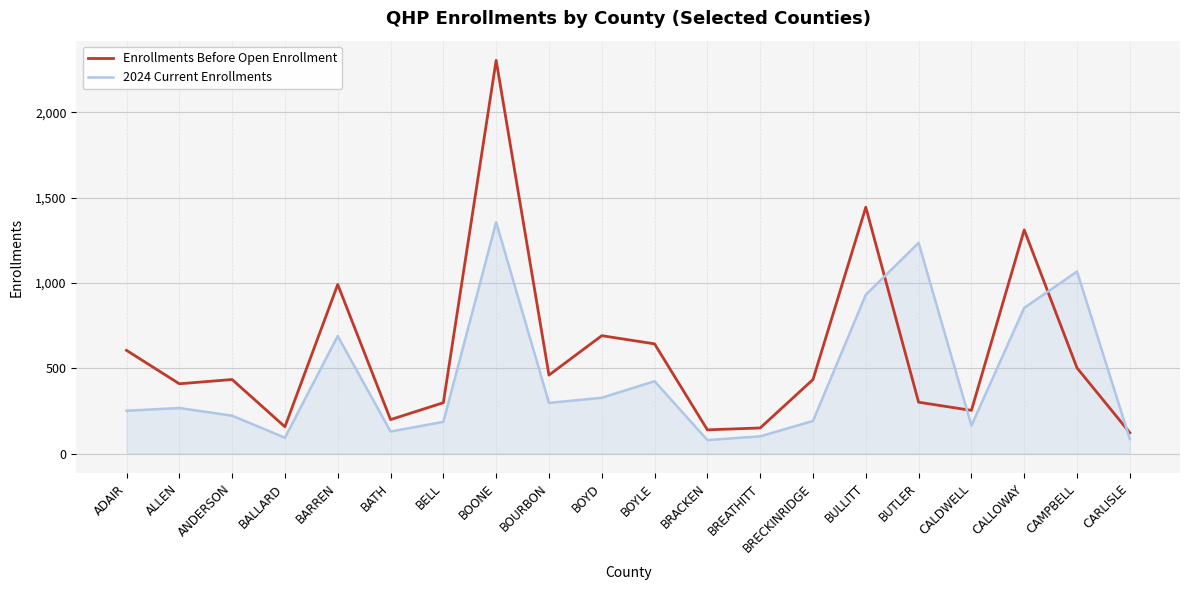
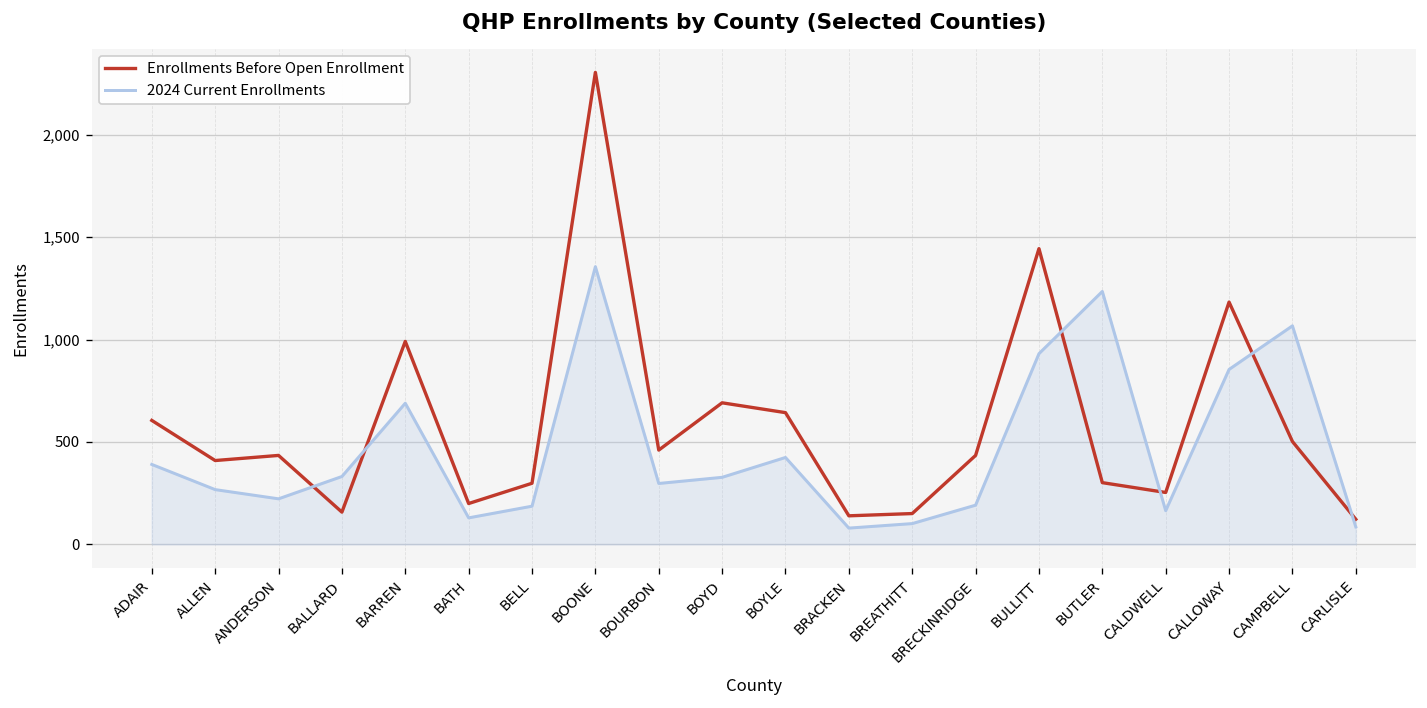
  {
    "Enrollments Before Open Enrollment": {
      "ADAIR": "610",
      "ALLEN": "410",
      "ANDERSON": "430",
      "BALLARD": "160",
      "BARREN": "990",
      "BATH": "200",
      "BELL": "300",
      "BOONE": "2,310",
      "BOURBON": "460",
      "BOYD": "690",
      "BOYLE": "640",
      "BRACKEN": "140",
      "BREATHITT": "150",
      "BRECKINRIDGE": "430",
      "BULLITT": "1,440",
      "BUTLER": "300",
      "CALDWELL": "250",
-     "CALLOWAY": "1,310",
+     "CALLOWAY": "1,180",
      "CAMPBELL": "500",
      "CARLISLE": "120"
    },
    "2024 Current Enrollments": {
-     "ADAIR": "250",
+     "ADAIR": "390",
      "ALLEN": "270",
      "ANDERSON": "220",
-     "BALLARD": "90",
+     "BALLARD": "330",
      "BARREN": "690",
      "BATH": "130",
      "BELL": "190",
      "BOONE": "1,360",
      "BOURBON": "300",
      "BOYD": "330",
      "BOYLE": "420",
      "BRACKEN": "80",
      "BREATHITT": "100",
      "BRECKINRIDGE": "190",
      "BULLITT": "930",
      "BUTLER": "1,240",
      "CALDWELL": "160",
      "CALLOWAY": "850",
      "CAMPBELL": "1,070",
      "CARLISLE": "90"
    }
  }
